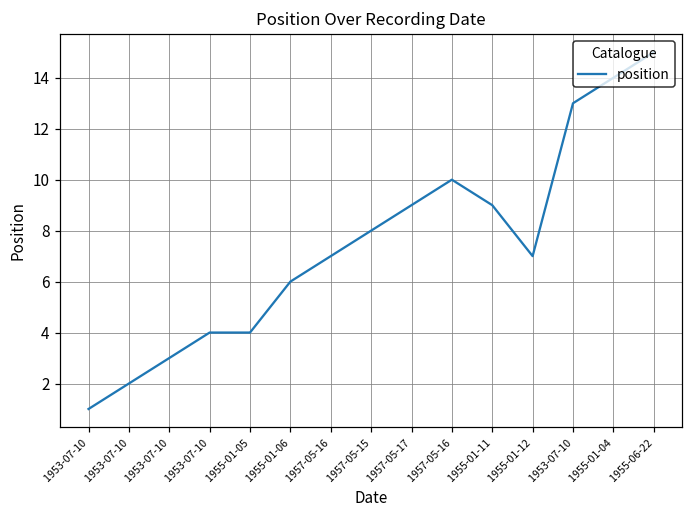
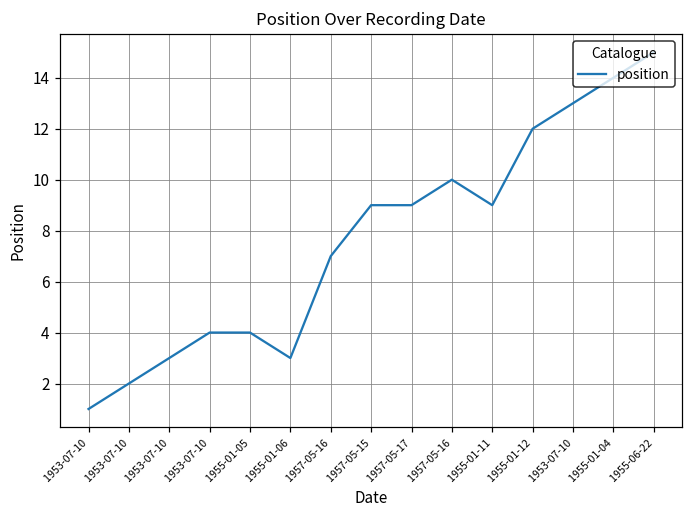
  {
    "1955-01-05": 4,
-   "1955-01-06": 6,
-   "1957-05-15": 8,
+   "1955-01-06": 3,
+   "1957-05-15": 9,
    "1957-05-17": 9,
    "1955-01-11": 9,
-   "1955-01-12": 7
+   "1955-01-12": 12
  }
